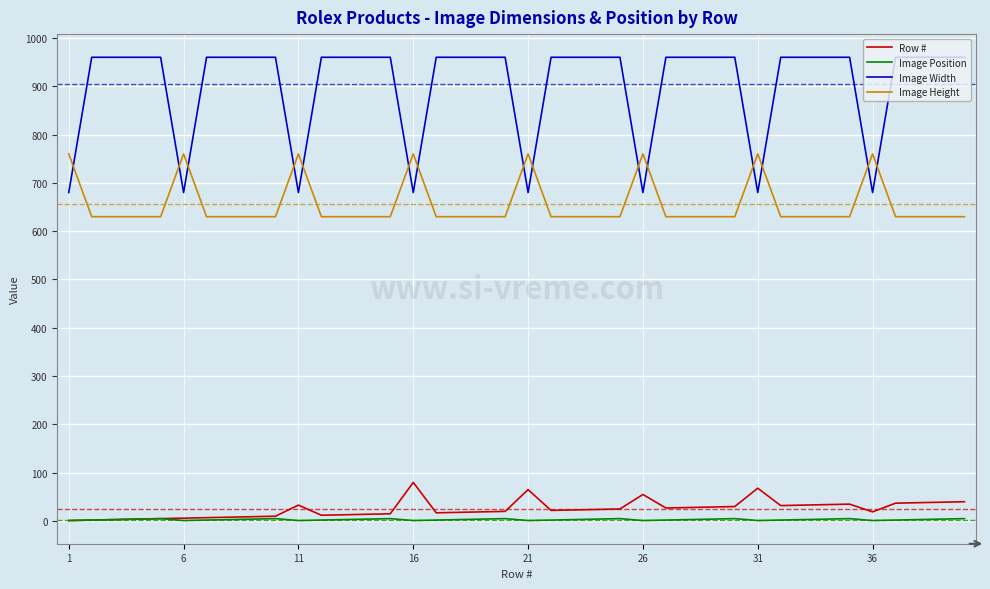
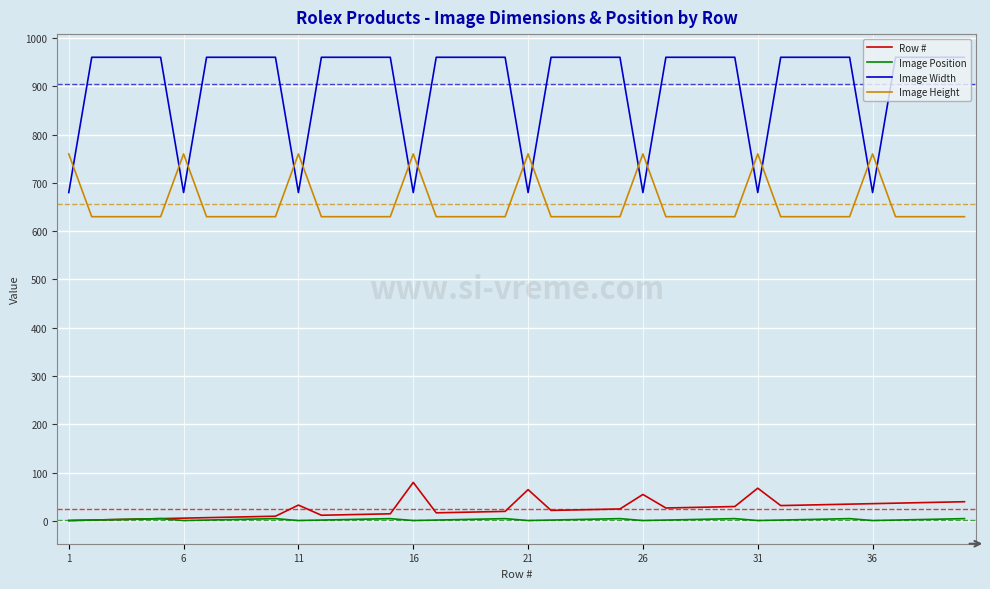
  {
    "Row #": {
      "11": 30,
      "16": 80,
      "21": 70,
      "26": 60,
      "31": 70,
-     "36": 20
+     "36": 40
    },
    "Image Position": {
      "11": 0,
      "16": 0,
      "21": 0,
      "26": 0,
      "31": 0,
      "36": 0
    },
    "Image Width": {
      "1": 680,
      "6": 680,
      "11": 680,
      "16": 680,
      "21": 680,
      "26": 680,
      "31": 680,
      "36": 680
    },
    "Image Height": {
      "1": 760,
      "6": 760,
      "11": 760,
      "16": 760,
      "21": 760,
      "26": 760,
      "31": 760,
      "36": 760
    }
  }
